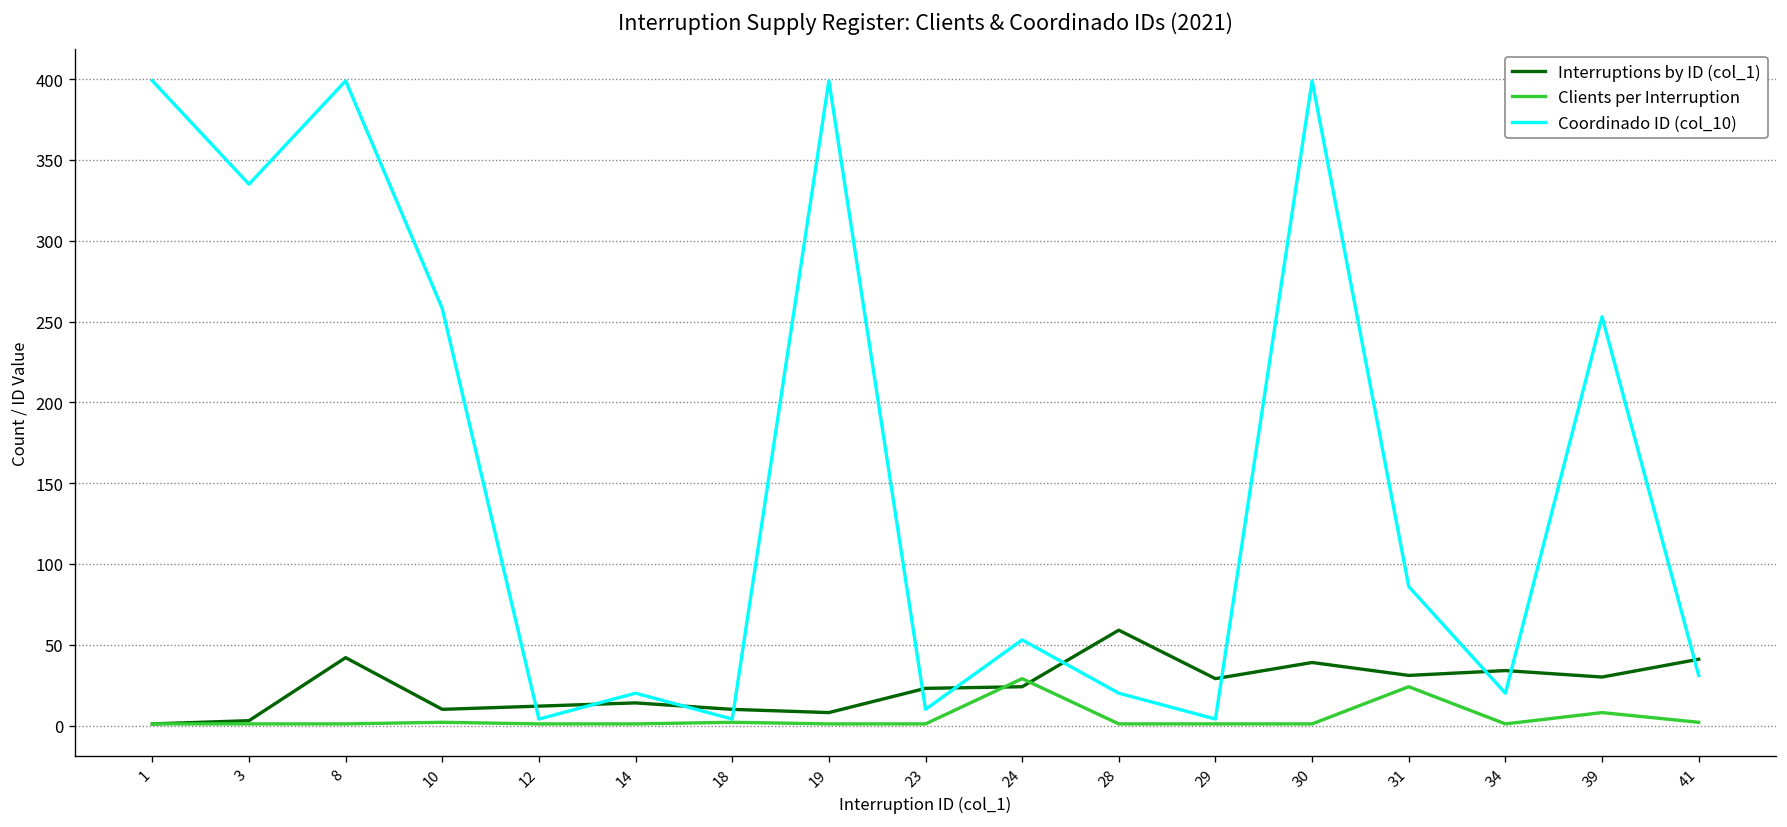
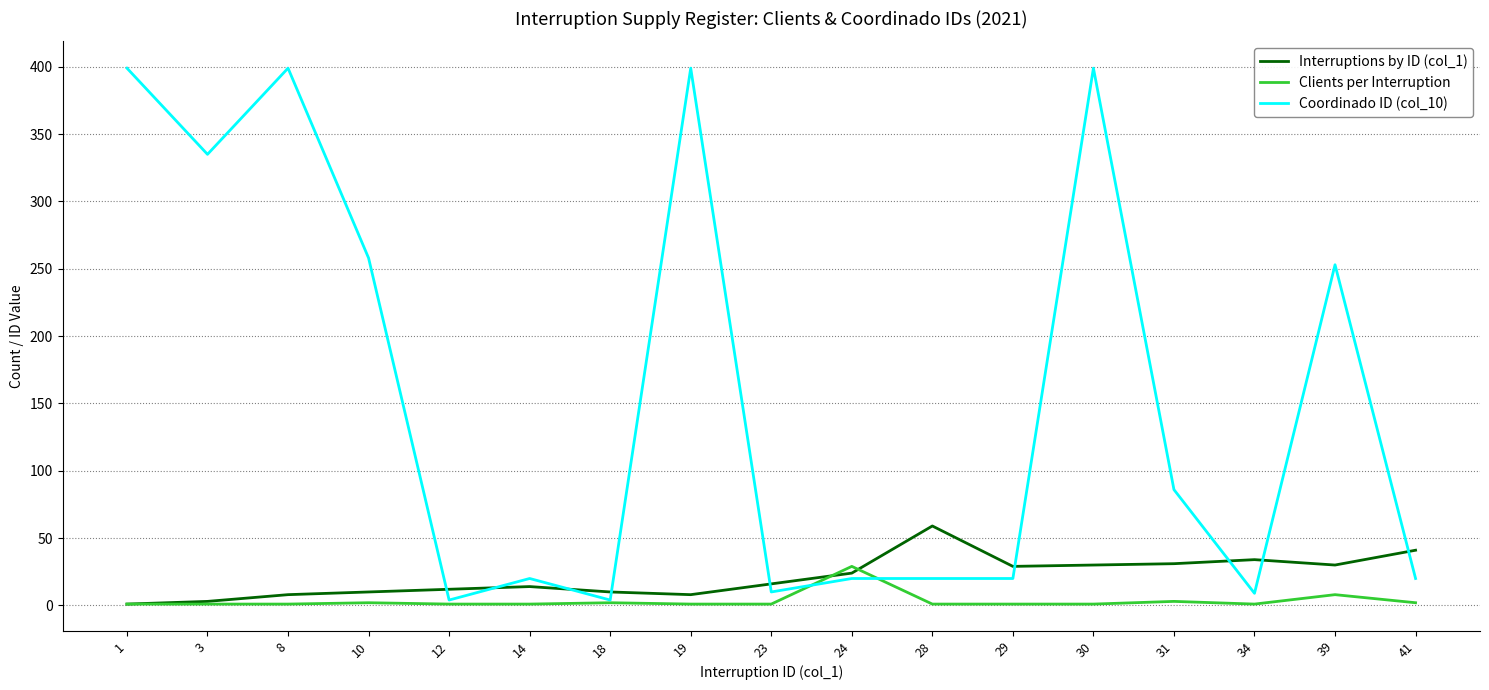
  {
    "Interruptions by ID (col_1)": {
      "3": 3,
-     "8": 42,
+     "8": 8,
      "10": 10,
      "12": 12,
      "14": 14,
      "18": 10,
      "19": 8,
-     "23": 23,
+     "23": 16,
      "24": 24,
      "28": 59,
      "29": 29,
-     "30": 39,
+     "30": 30,
      "31": 31,
      "34": 34,
      "39": 30,
      "41": 41
    },
    "Clients per Interruption": {
      "3": 1,
      "8": 1,
      "10": 2,
      "12": 1,
      "14": 1,
      "18": 2,
      "19": 1,
      "23": 1,
      "24": 29,
      "28": 1,
      "29": 1,
      "30": 1,
-     "31": 24,
+     "31": 3,
      "34": 1,
      "39": 8,
      "41": 2
    },
    "Coordinado ID (col_10)": {
      "1": 399,
      "3": 335,
      "8": 399,
      "10": 258,
      "12": 4,
      "14": 20,
      "18": 4,
      "19": 399,
      "23": 10,
-     "24": 53,
+     "24": 20,
      "28": 20,
-     "29": 4,
+     "29": 20,
      "30": 399,
      "31": 86,
-     "34": 20,
+     "34": 9,
      "39": 253,
-     "41": 31
+     "41": 20
    }
  }
